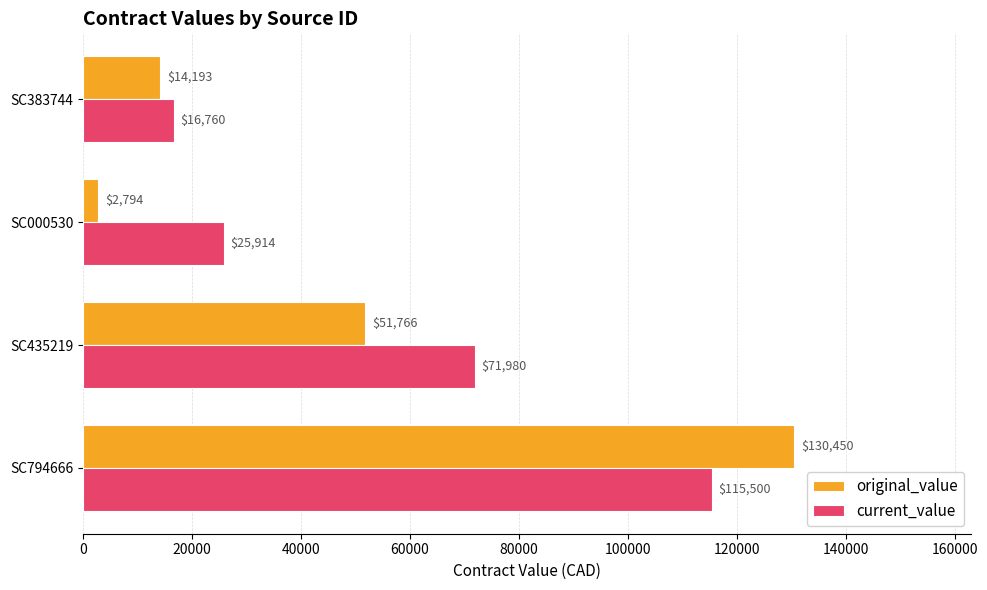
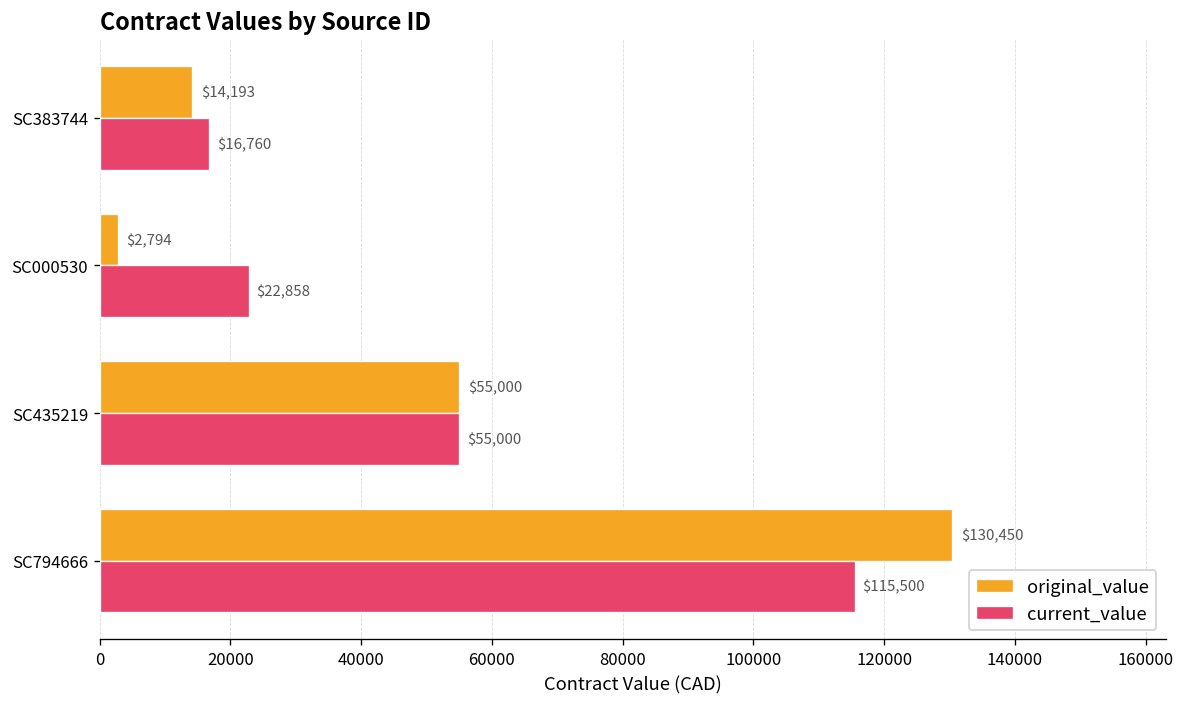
  {
    "original_value": {
      "SC383744": "$14,193",
      "SC000530": "$2,794",
-     "SC435219": "$51,766",
+     "SC435219": "$55,000",
      "SC794666": "$130,450"
    },
    "current_value": {
      "SC383744": "$16,760",
-     "SC000530": "$25,914",
-     "SC435219": "$71,980",
+     "SC000530": "$22,858",
+     "SC435219": "$55,000",
      "SC794666": "$115,500"
    }
  }
